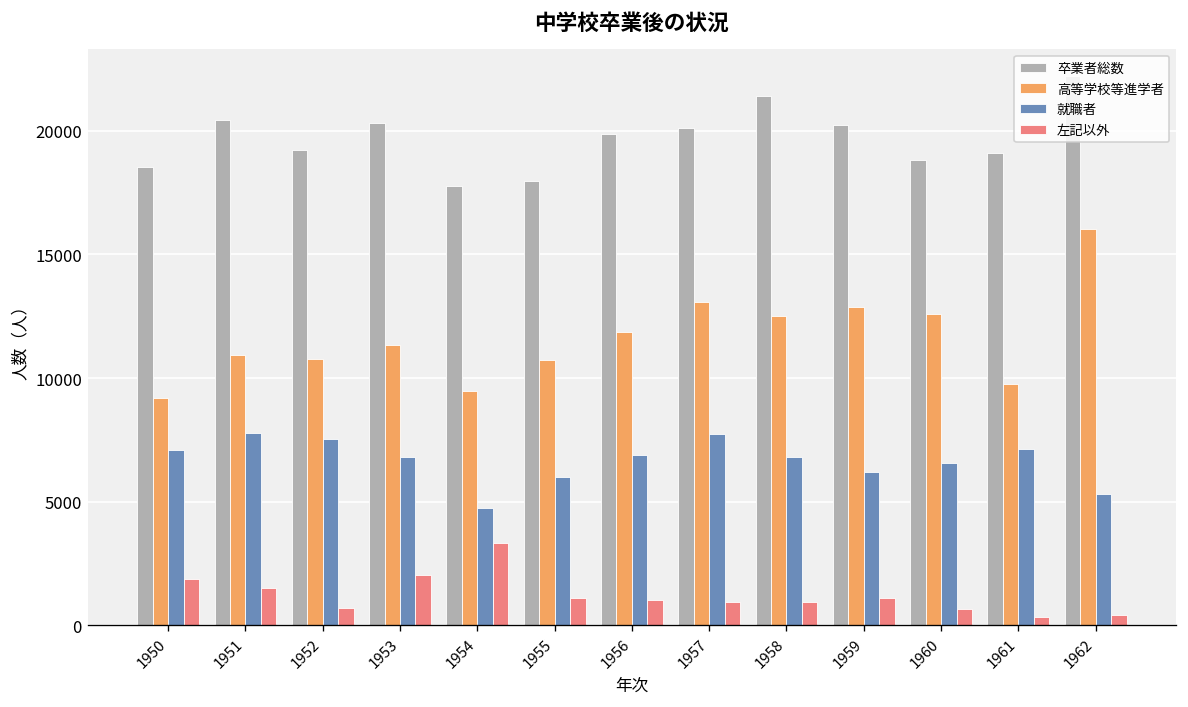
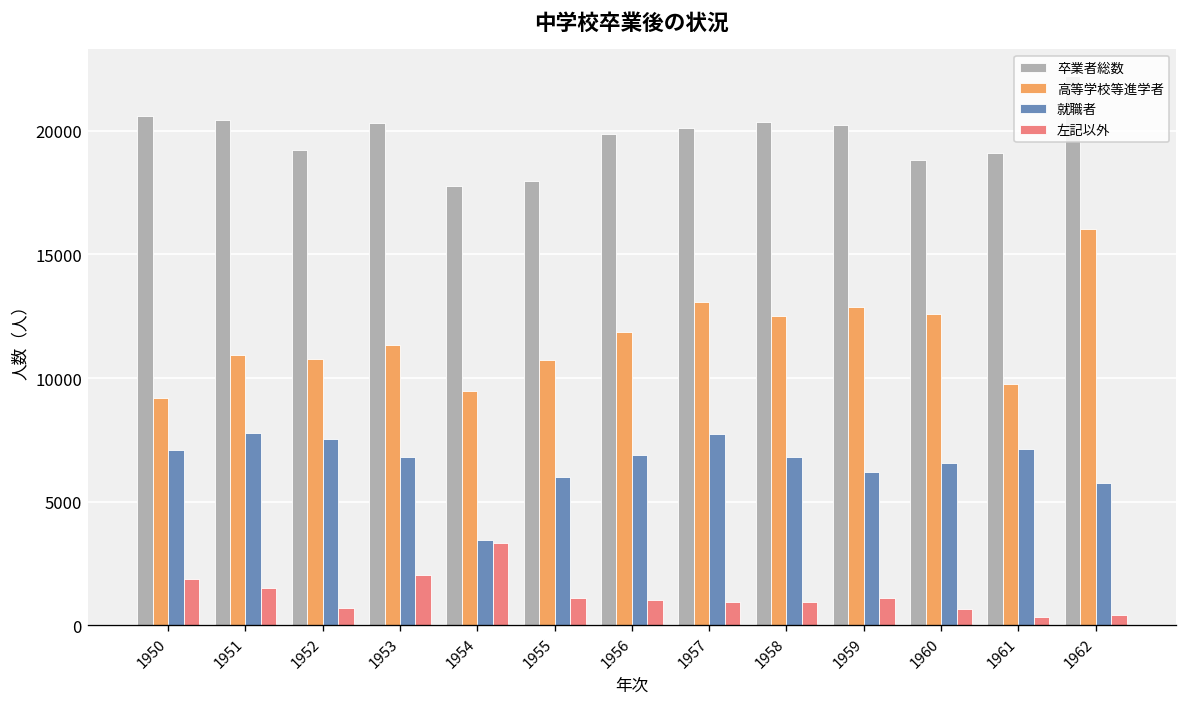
  {
    "卒業者総数": {
-     "1950": 18500,
+     "1950": 20600,
      "1951": 20400,
      "1952": 19200,
      "1953": 20300,
      "1954": 17800,
      "1955": 18000,
      "1956": 19900,
      "1957": 20100,
-     "1958": 21400,
+     "1958": 20400,
      "1959": 20200,
      "1960": 18800,
      "1961": 19100
    },
    "就職者": {
      "1950": 7100,
      "1951": 7800,
      "1952": 7500,
      "1953": 6800,
-     "1954": 4700,
+     "1954": 3400,
      "1955": 6000,
      "1956": 6900,
      "1957": 7700,
      "1958": 6800,
      "1959": 6200,
      "1960": 6600,
      "1961": 7100,
-     "1962": 5300
+     "1962": 5700
    }
  }
